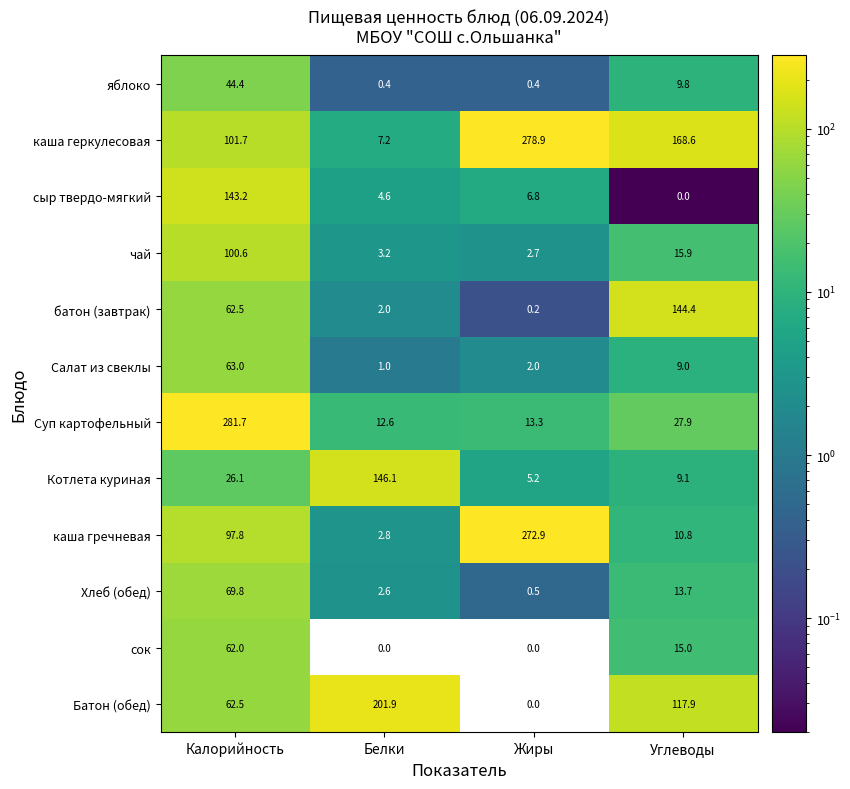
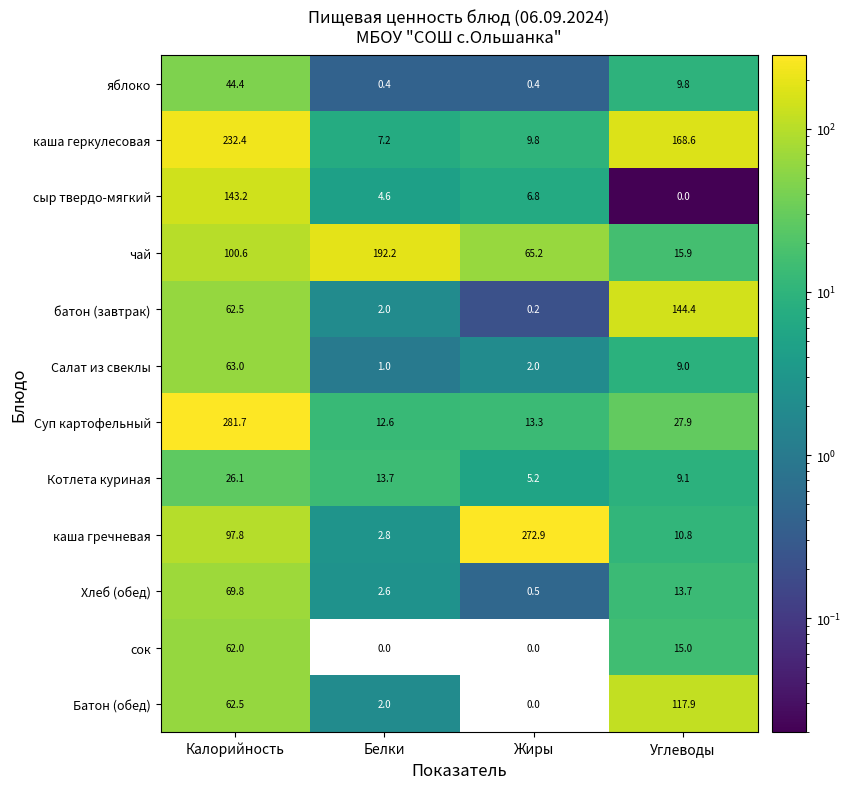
  {
    "яблоко": {
      "Калорийность": 44.4,
      "Белки": 0.4,
      "Жиры": 0.4,
      "Углеводы": 9.8
    },
    "каша геркулесовая": {
-     "Калорийность": 101.7,
+     "Калорийность": 232.4,
      "Белки": 7.2,
-     "Жиры": 278.9,
+     "Жиры": 9.8,
      "Углеводы": 168.6
    },
    "сыр твердо-мягкий": {
      "Калорийность": 143.2,
      "Белки": 4.6,
      "Жиры": 6.8,
      "Углеводы": 0.0
    },
    "чай": {
      "Калорийность": 100.6,
-     "Белки": 3.2,
-     "Жиры": 2.7,
+     "Белки": 192.2,
+     "Жиры": 65.2,
      "Углеводы": 15.9
    },
    "батон (завтрак)": {
      "Калорийность": 62.5,
      "Белки": 2.0,
      "Жиры": 0.2,
      "Углеводы": 144.4
    },
    "Салат из свеклы": {
      "Калорийность": 63.0,
      "Белки": 1.0,
      "Жиры": 2.0,
      "Углеводы": 9.0
    },
    "Суп картофельный": {
      "Калорийность": 281.7,
      "Белки": 12.6,
      "Жиры": 13.3,
      "Углеводы": 27.9
    },
    "Котлета куриная": {
      "Калорийность": 26.1,
-     "Белки": 146.1,
+     "Белки": 13.7,
      "Жиры": 5.2,
      "Углеводы": 9.1
    },
    "каша гречневая": {
      "Калорийность": 97.8,
      "Белки": 2.8,
      "Жиры": 272.9,
      "Углеводы": 10.8
    },
    "Хлеб (обед)": {
      "Калорийность": 69.8,
      "Белки": 2.6,
      "Жиры": 0.5,
      "Углеводы": 13.7
    },
    "сок": {
      "Калорийность": 62.0,
      "Белки": 0.0,
      "Жиры": 0.0,
      "Углеводы": 15.0
    },
    "Батон (обед)": {
      "Калорийность": 62.5,
-     "Белки": 201.9,
+     "Белки": 2.0,
      "Жиры": 0.0,
      "Углеводы": 117.9
    }
  }
